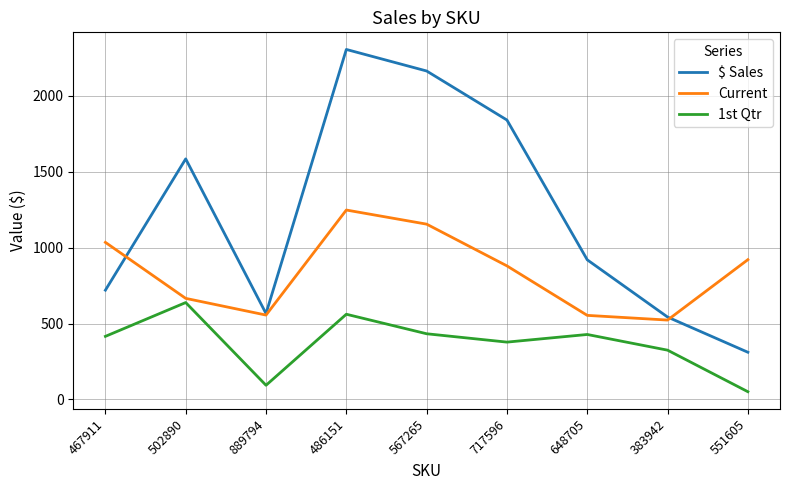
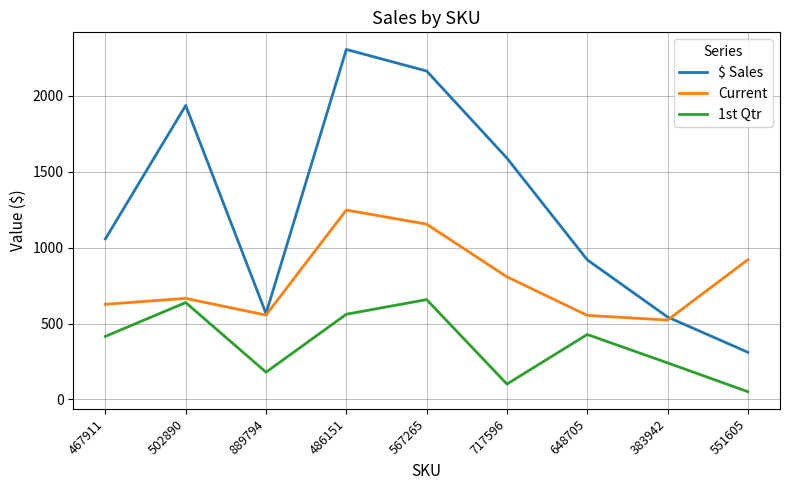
  {
    "$ Sales": {
-     "467911": 720,
-     "502890": 1590,
+     "467911": 1060,
+     "502890": 1940,
      "486151": 2310,
      "567265": 2160,
-     "717596": 1840,
+     "717596": 1590,
      "648705": 920,
      "383942": 540,
      "551605": 310
    },
    "Current": {
-     "467911": 1040,
+     "467911": 630,
      "502890": 670,
      "486151": 1250,
      "567265": 1160,
-     "717596": 880,
+     "717596": 810,
      "648705": 550,
      "383942": 520,
      "551605": 920
    },
    "1st Qtr": {
      "467911": 420,
      "502890": 640,
-     "889794": 90,
+     "889794": 180,
      "486151": 560,
-     "567265": 430,
-     "717596": 380,
+     "567265": 660,
+     "717596": 100,
      "648705": 430,
-     "383942": 320,
+     "383942": 240,
      "551605": 50
    }
  }
